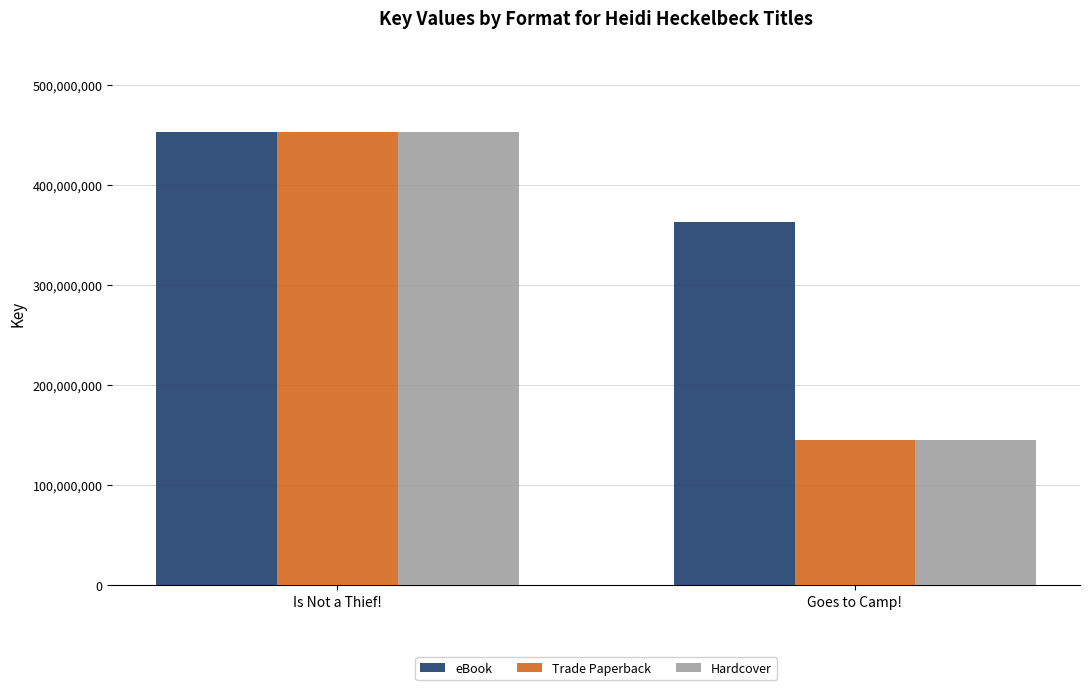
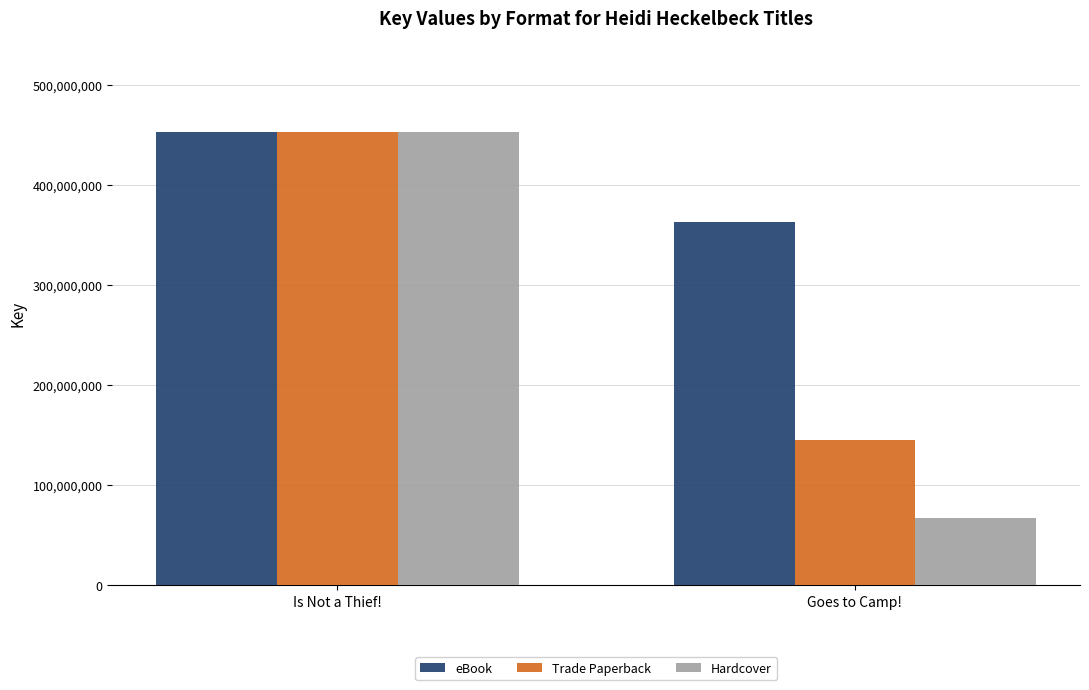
  {
    "eBook": {
      "Is Not a Thief!": "453,000,000",
      "Goes to Camp!": "363,000,000"
    },
    "Trade Paperback": {
      "Is Not a Thief!": "453,000,000",
      "Goes to Camp!": "145,000,000"
    },
    "Hardcover": {
      "Is Not a Thief!": "453,000,000",
-     "Goes to Camp!": "145,000,000"
+     "Goes to Camp!": "68,000,000"
    }
  }
